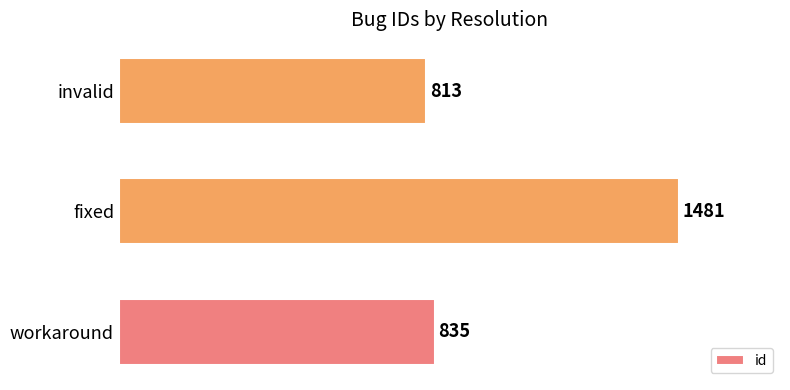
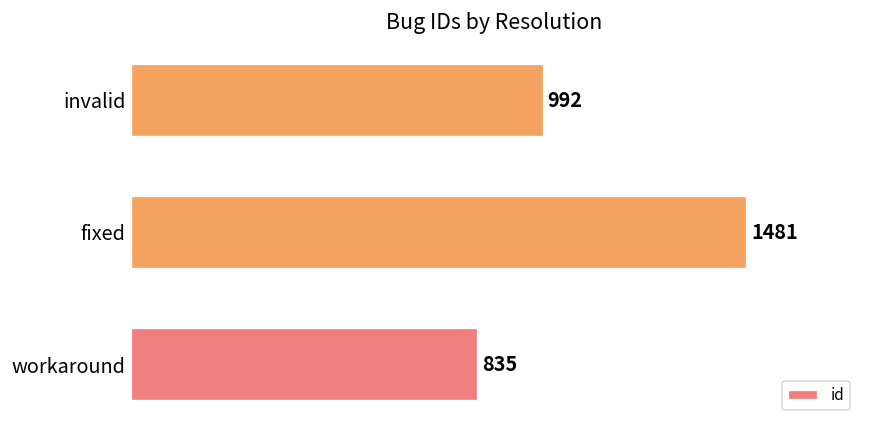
  {
-   "invalid": 813,
+   "invalid": 992,
    "fixed": 1481,
    "workaround": 835
  }
